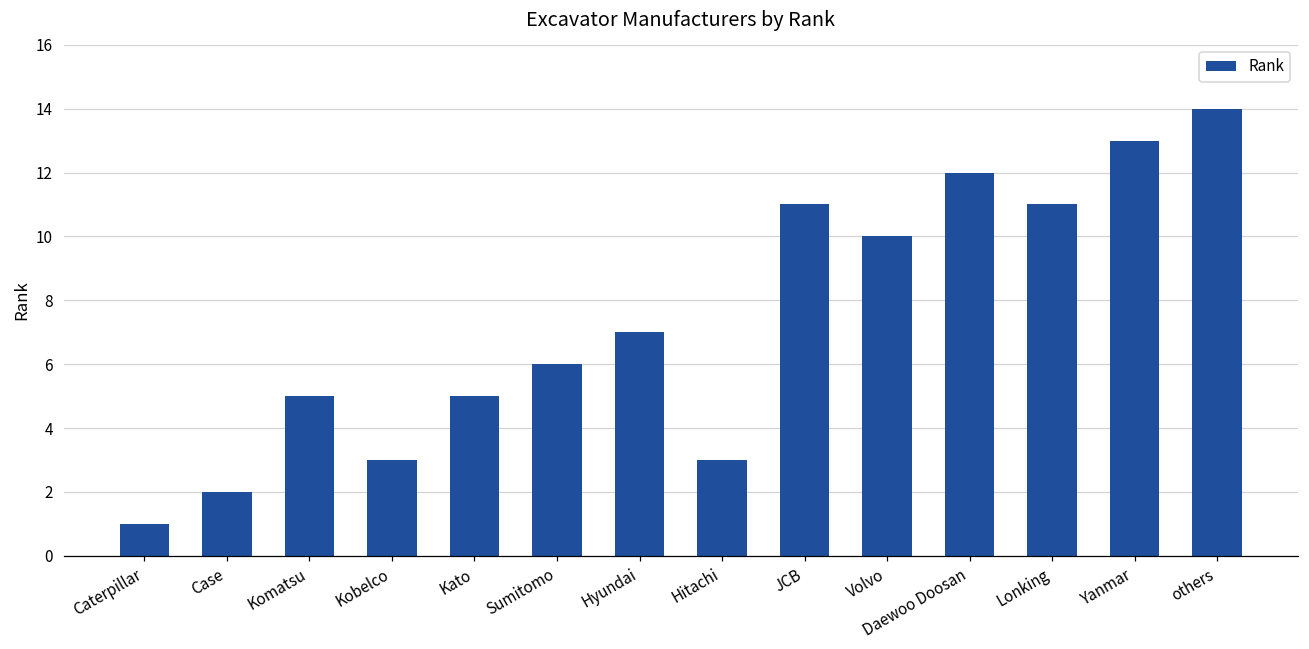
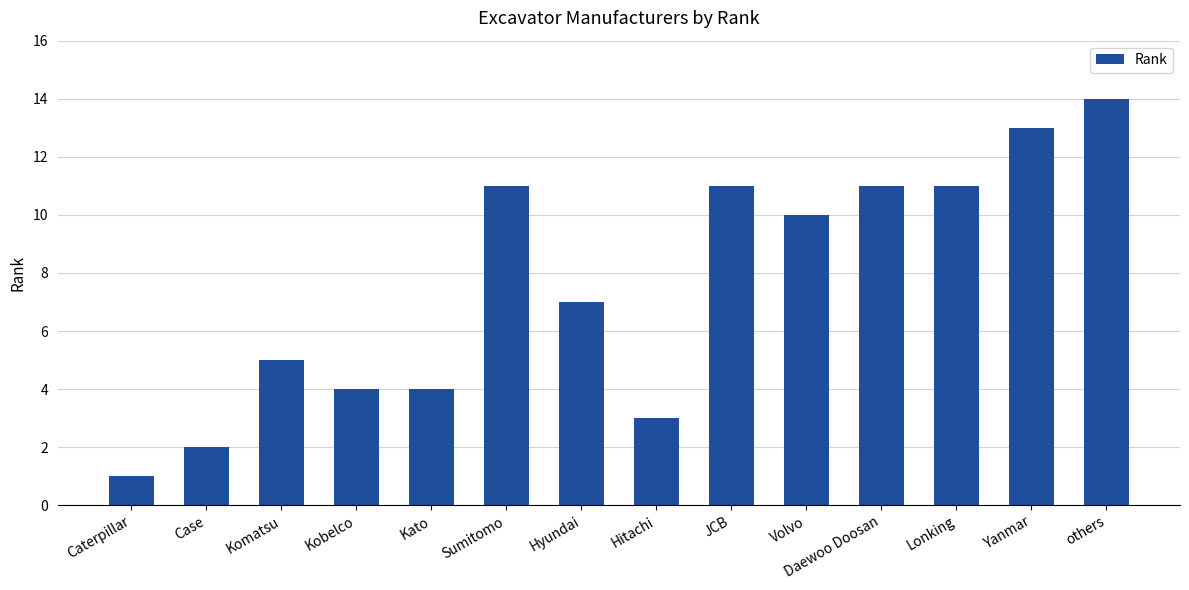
  {
    "Caterpillar": 1,
    "Case": 2,
    "Komatsu": 5,
-   "Kobelco": 3,
-   "Kato": 5,
-   "Sumitomo": 6,
+   "Kobelco": 4,
+   "Kato": 4,
+   "Sumitomo": 11,
    "Hyundai": 7,
    "Hitachi": 3,
    "JCB": 11,
    "Volvo": 10,
-   "Daewoo Doosan": 12,
+   "Daewoo Doosan": 11,
    "Lonking": 11,
    "Yanmar": 13,
    "others": 14
  }
